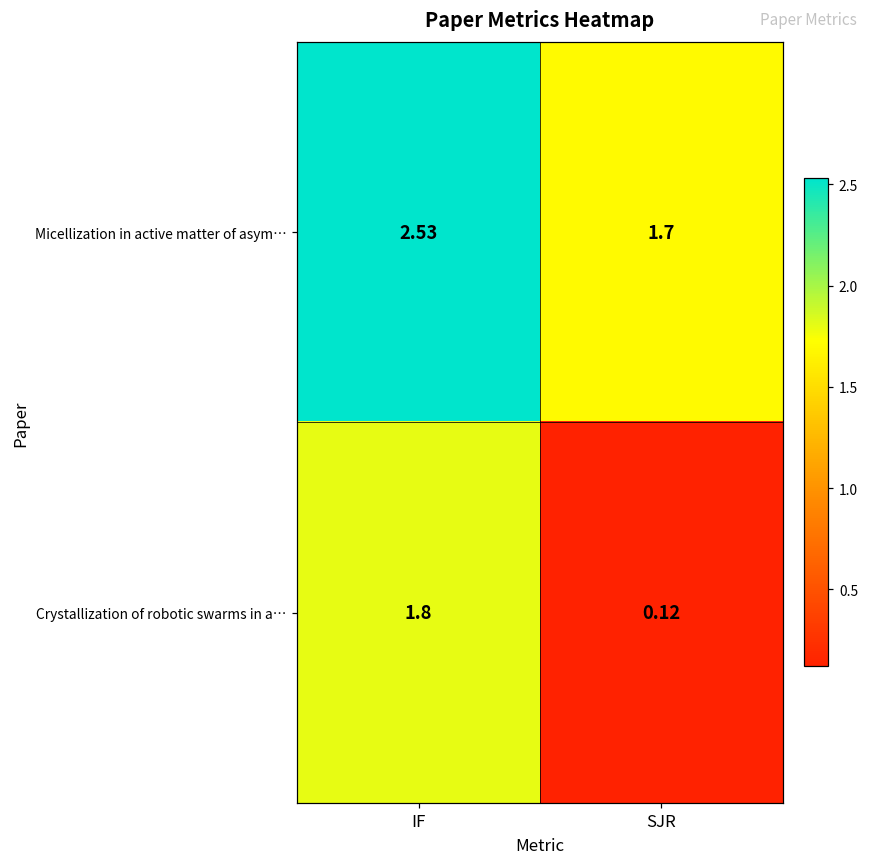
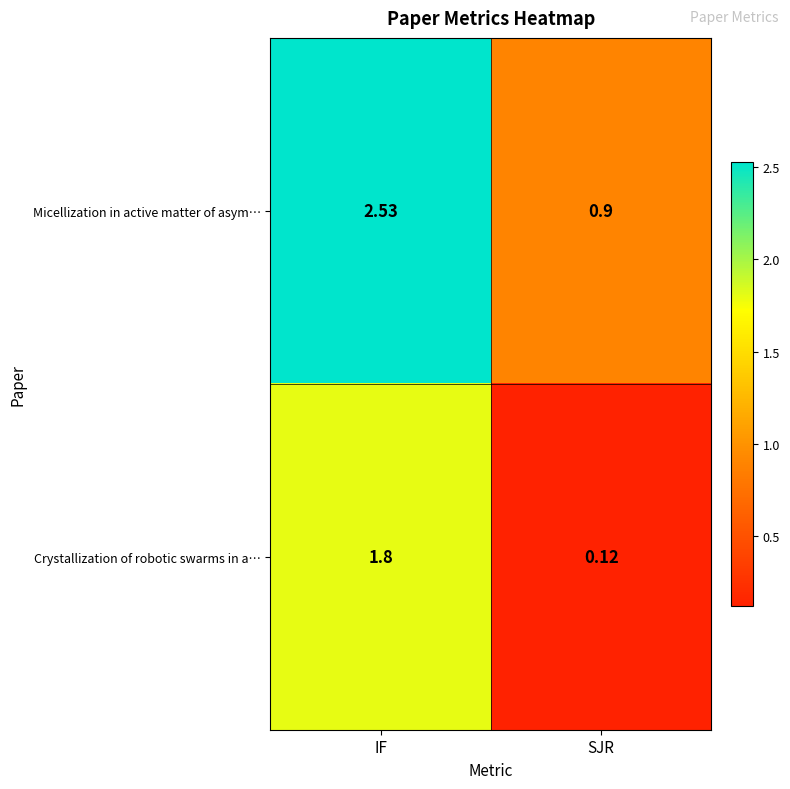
  {
    "Micellization in active matter of asym…": {
      "IF": 2.53,
-     "SJR": 1.7
+     "SJR": 0.9
    },
    "Crystallization of robotic swarms in a…": {
      "IF": 1.8,
      "SJR": 0.12
    }
  }
